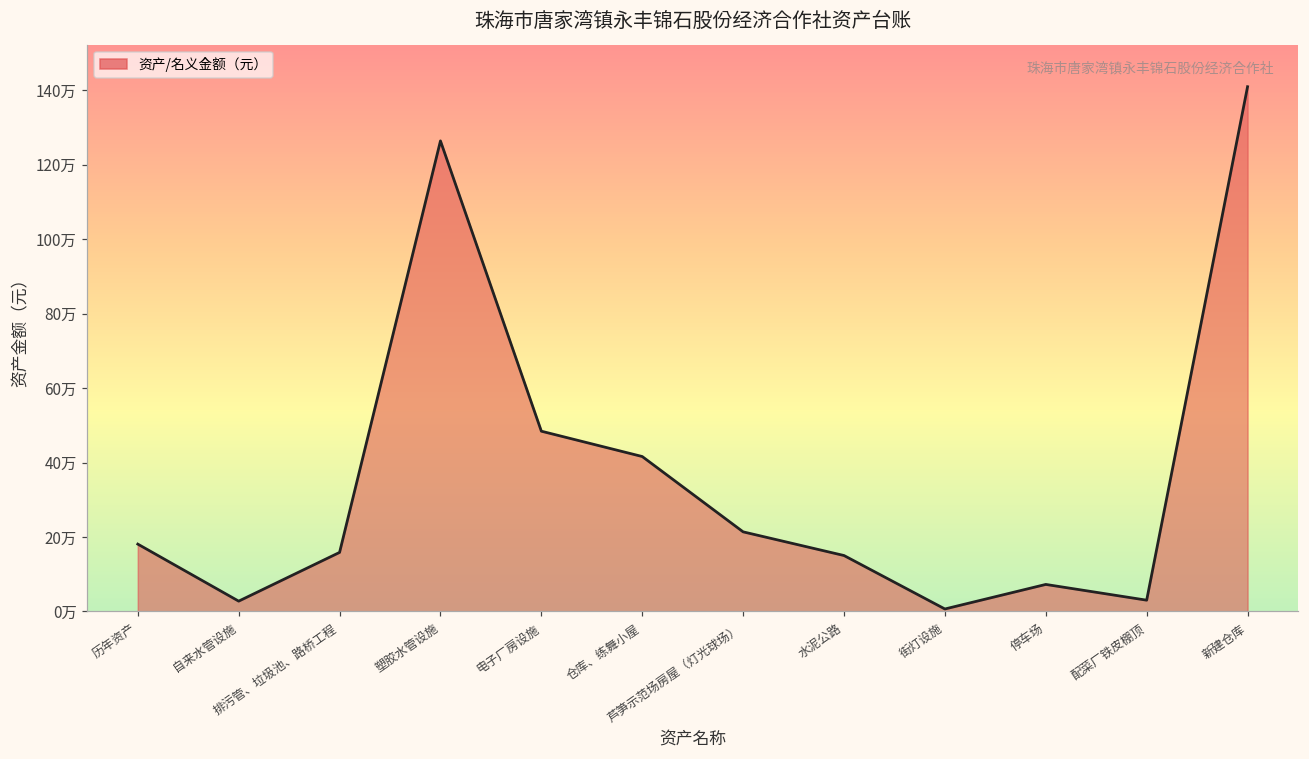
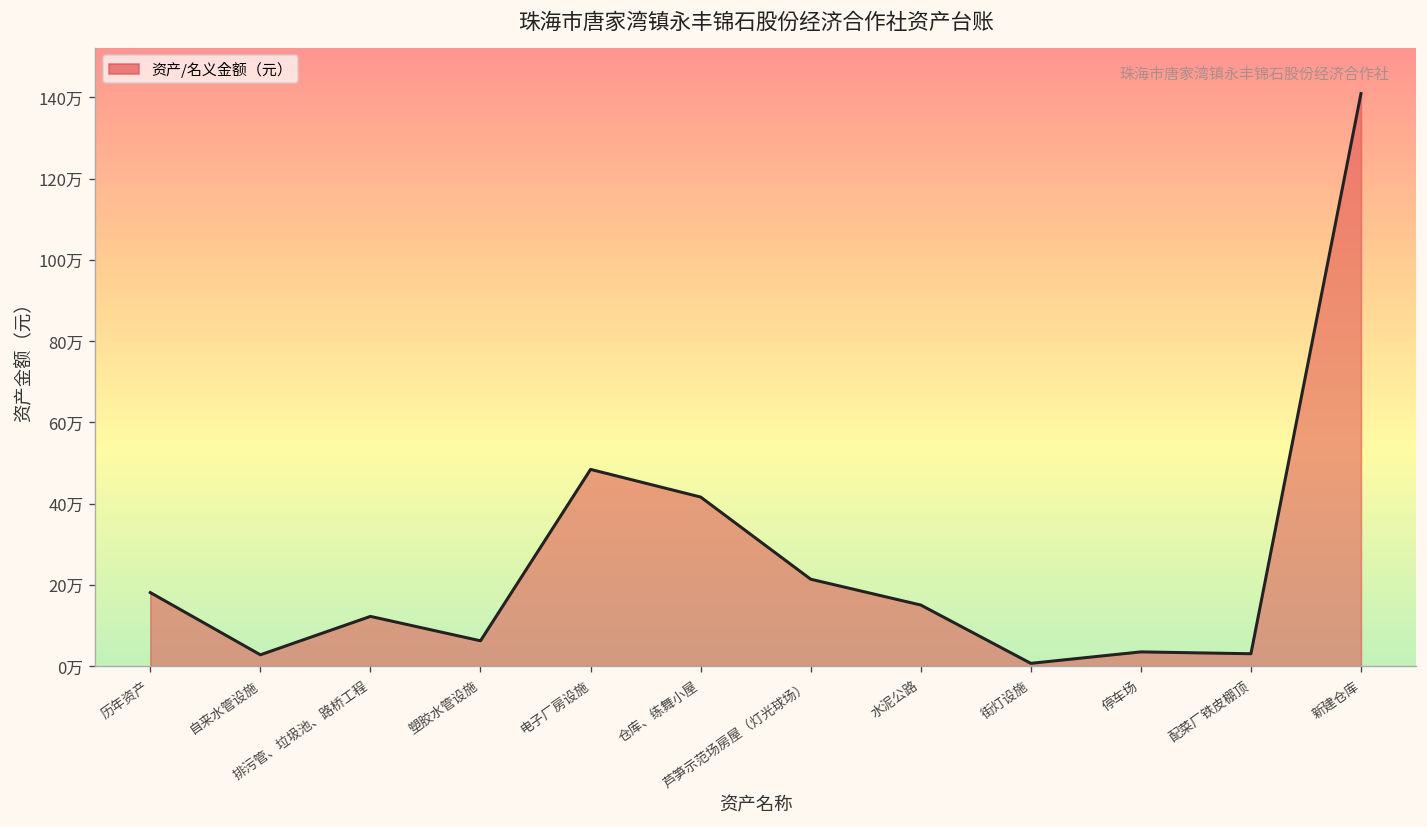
  {
    "历年资产": "18万",
    "自来水管设施": "3万",
-   "排污管、垃圾池、路桥工程": "16万",
-   "塑胶水管设施": "126万",
+   "排污管、垃圾池、路桥工程": "12万",
+   "塑胶水管设施": "6万",
    "电子厂房设施": "48万",
    "仓库、练舞小屋": "42万",
    "芦笋示范场房屋（灯光球场）": "21万",
    "水泥公路": "15万",
    "街灯设施": "1万",
-   "停车场": "7万",
+   "停车场": "3万",
    "配菜厂铁皮棚顶": "3万",
    "新建仓库": "141万"
  }
